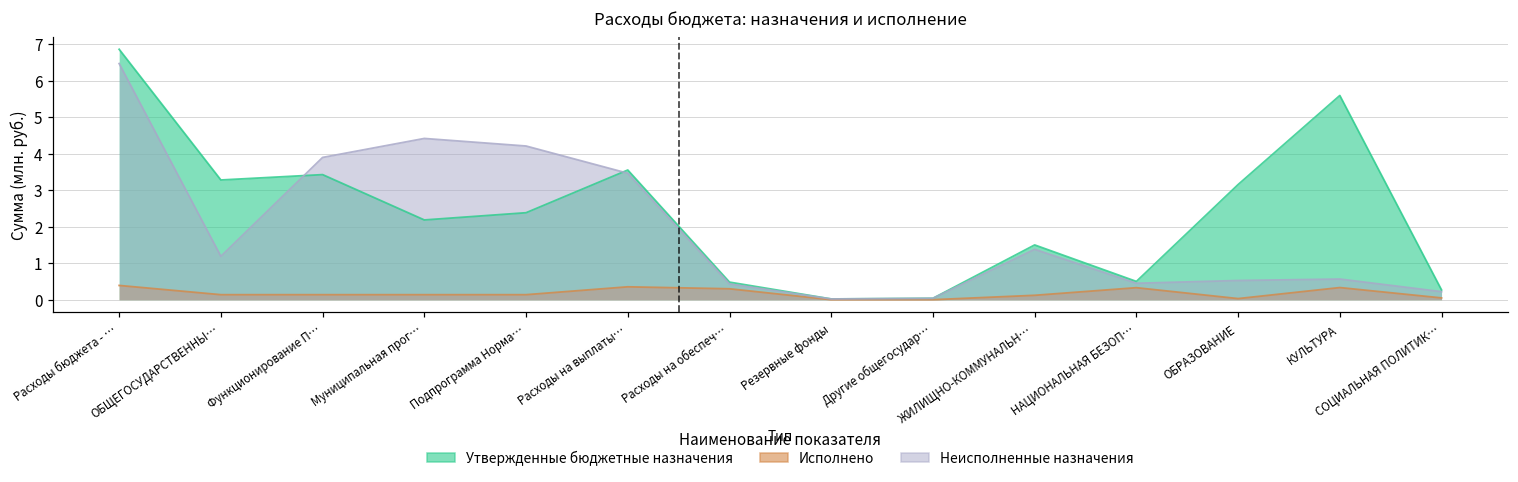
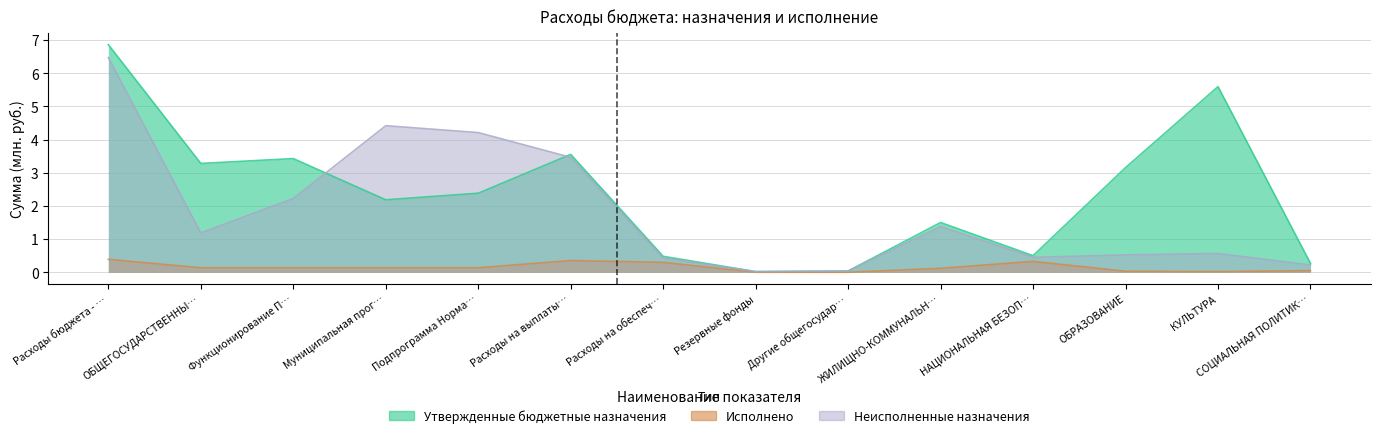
  {
    "Утвержденные бюджетные назначения": {
      "Расходы бюджета - …": 6.9,
      "ОБЩЕГОСУДАРСТВЕННЫ…": 3.3,
      "Функционирование П…": 3.4,
      "Муниципальная прог…": 2.2,
      "Подпрограмма Норма…": 2.4,
      "Расходы на выплаты…": 3.6,
      "ЖИЛИЩНО-КОММУНАЛЬН…": 1.5,
      "ОБРАЗОВАНИЕ": 3.2,
      "КУЛЬТУРА": 5.6
    },
    "Исполнено": {
      "Расходы бюджета - …": 0.4,
      "ОБЩЕГОСУДАРСТВЕННЫ…": 0.1,
      "Функционирование П…": 0.1,
      "Муниципальная прог…": 0.1,
      "Подпрограмма Норма…": 0.1,
      "Расходы на выплаты…": 0.4,
      "Расходы на обеспеч…": 0.3,
      "ЖИЛИЩНО-КОММУНАЛЬН…": 0.1,
      "НАЦИОНАЛЬНАЯ БЕЗОП…": 0.3,
      "ОБРАЗОВАНИЕ": 0.0,
-     "КУЛЬТУРА": 0.3,
+     "КУЛЬТУРА": 0.0,
      "СОЦИАЛЬНАЯ ПОЛИТИК…": 0.0
    },
    "Неисполненные назначения": {
      "Расходы бюджета - …": 6.5,
      "ОБЩЕГОСУДАРСТВЕННЫ…": 1.2,
-     "Функционирование П…": 3.9,
+     "Функционирование П…": 2.2,
      "Муниципальная прог…": 4.4,
      "Подпрограмма Норма…": 4.2,
      "Расходы на выплаты…": 3.5,
      "ЖИЛИЩНО-КОММУНАЛЬН…": 1.4,
      "ОБРАЗОВАНИЕ": 0.5,
      "КУЛЬТУРА": 0.6
    }
  }
